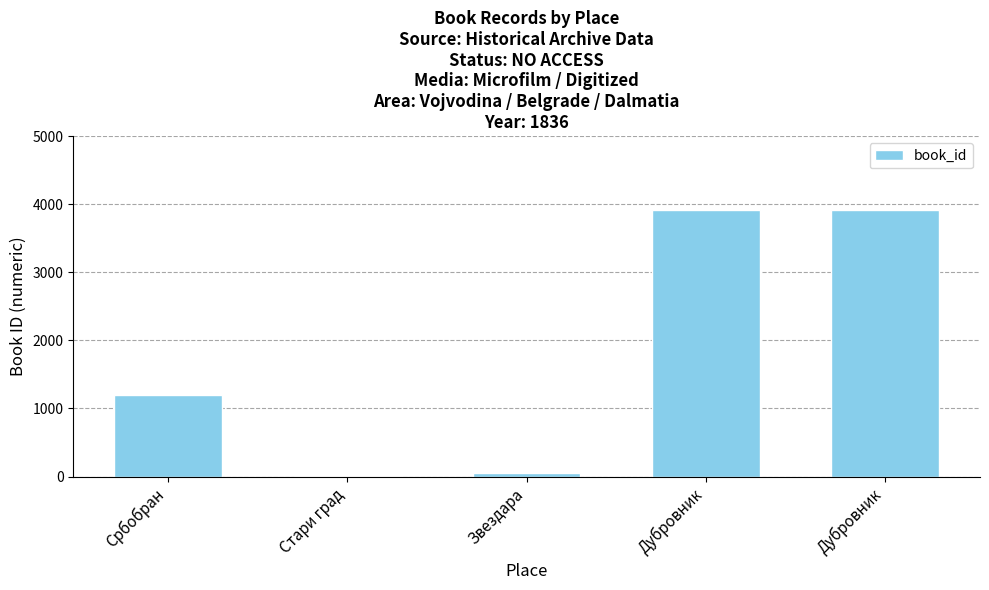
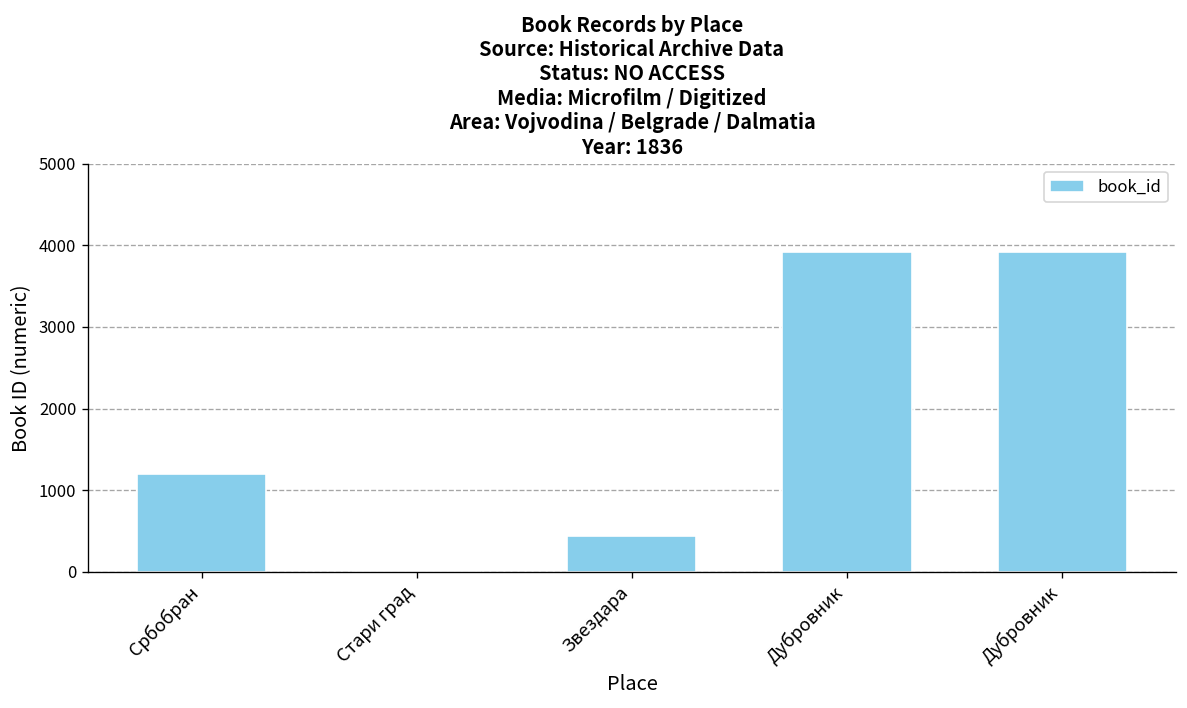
  {
    "Србобран": 1200,
-   "Звездара": 100
+   "Звездара": 400
  }
